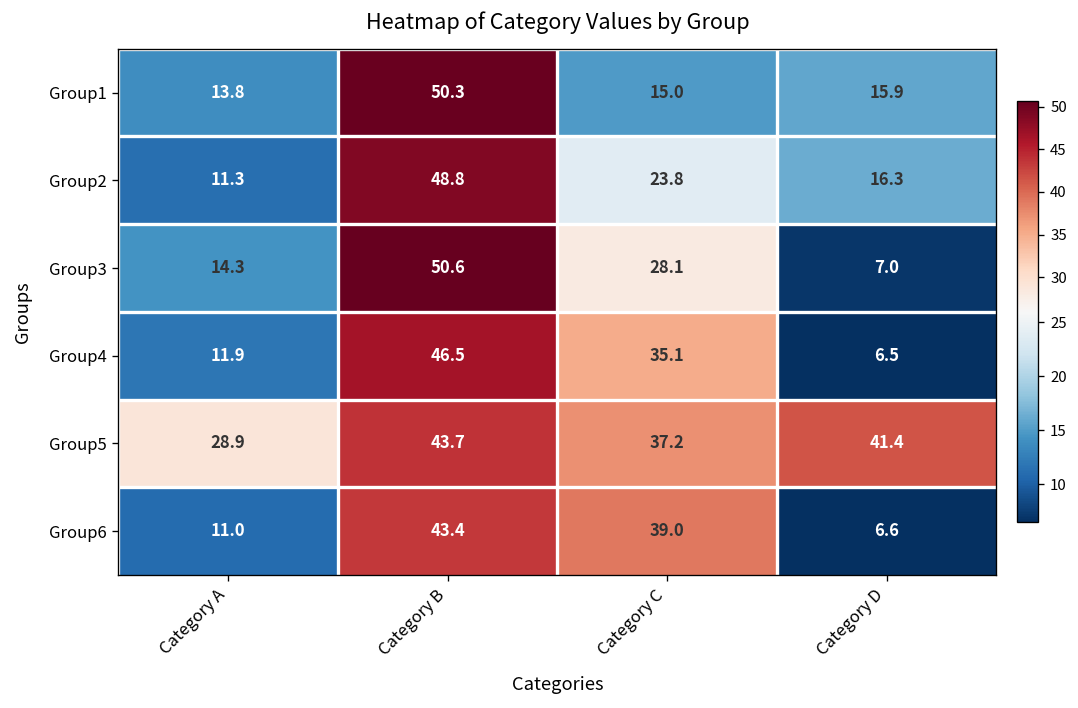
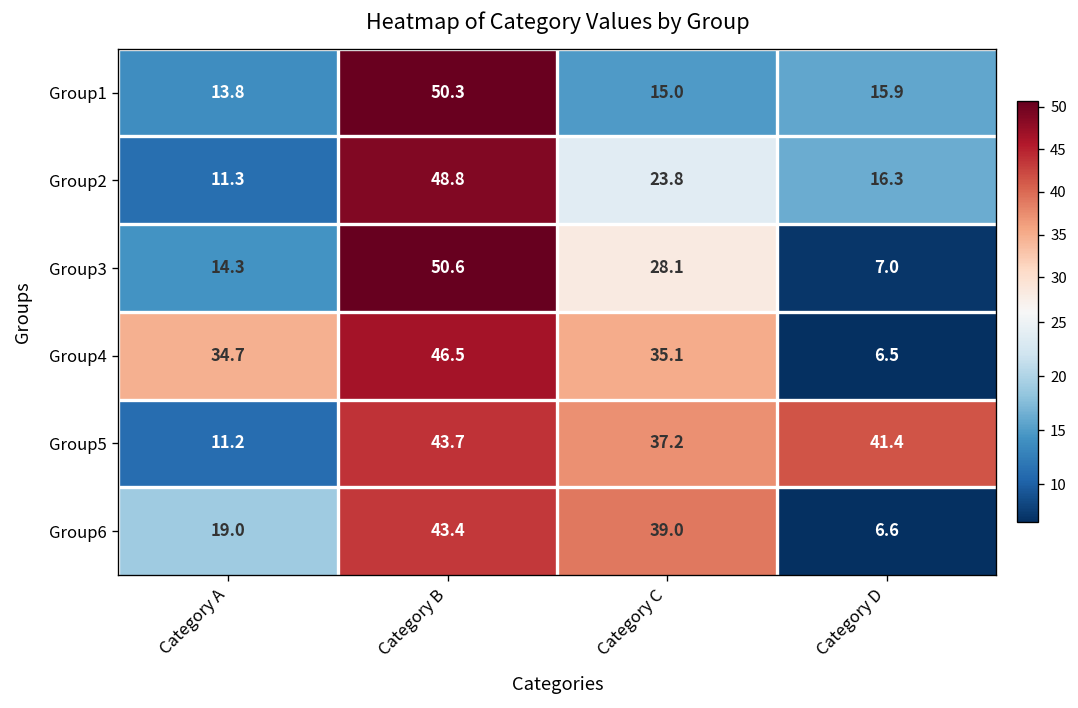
  {
    "Group1": {
      "Category A": 13.8,
      "Category B": 50.3,
      "Category C": 15.0,
      "Category D": 15.9
    },
    "Group2": {
      "Category A": 11.3,
      "Category B": 48.8,
      "Category C": 23.8,
      "Category D": 16.3
    },
    "Group3": {
      "Category A": 14.3,
      "Category B": 50.6,
      "Category C": 28.1,
      "Category D": 7.0
    },
    "Group4": {
-     "Category A": 11.9,
+     "Category A": 34.7,
      "Category B": 46.5,
      "Category C": 35.1,
      "Category D": 6.5
    },
    "Group5": {
-     "Category A": 28.9,
+     "Category A": 11.2,
      "Category B": 43.7,
      "Category C": 37.2,
      "Category D": 41.4
    },
    "Group6": {
-     "Category A": 11.0,
+     "Category A": 19.0,
      "Category B": 43.4,
      "Category C": 39.0,
      "Category D": 6.6
    }
  }
